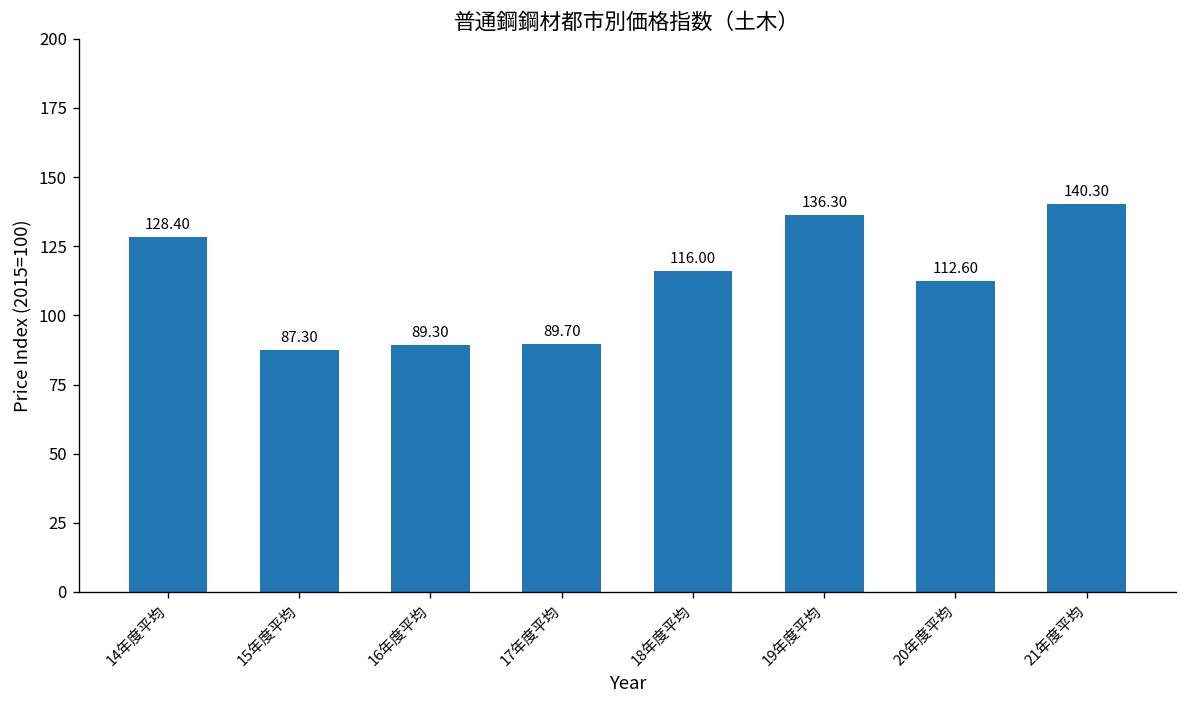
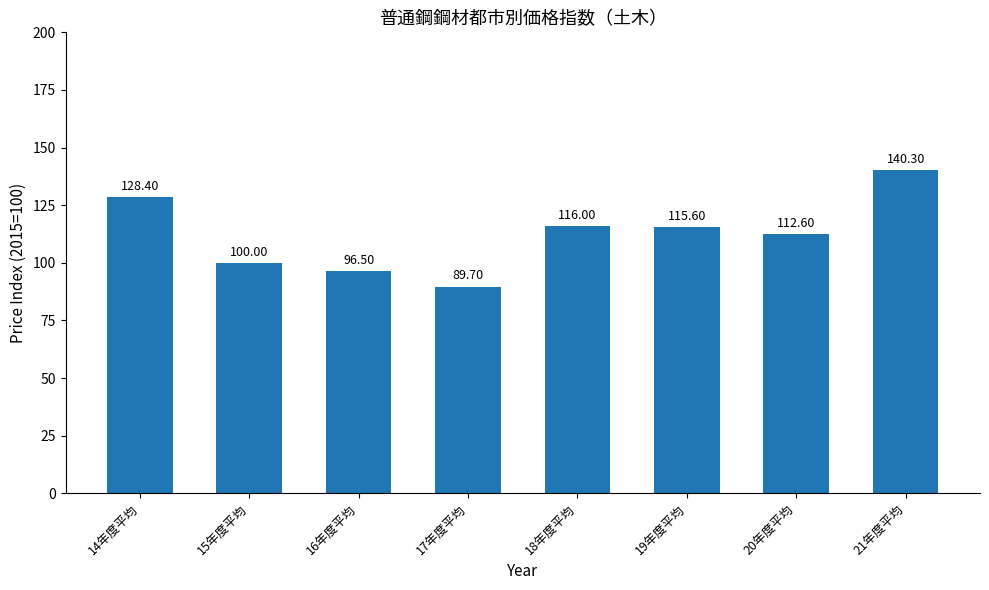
  {
    "14年度平均": 128.40,
-   "15年度平均": 87.30,
-   "16年度平均": 89.30,
+   "15年度平均": 100.00,
+   "16年度平均": 96.50,
    "17年度平均": 89.70,
    "18年度平均": 116.00,
-   "19年度平均": 136.30,
+   "19年度平均": 115.60,
    "20年度平均": 112.60,
    "21年度平均": 140.30
  }
